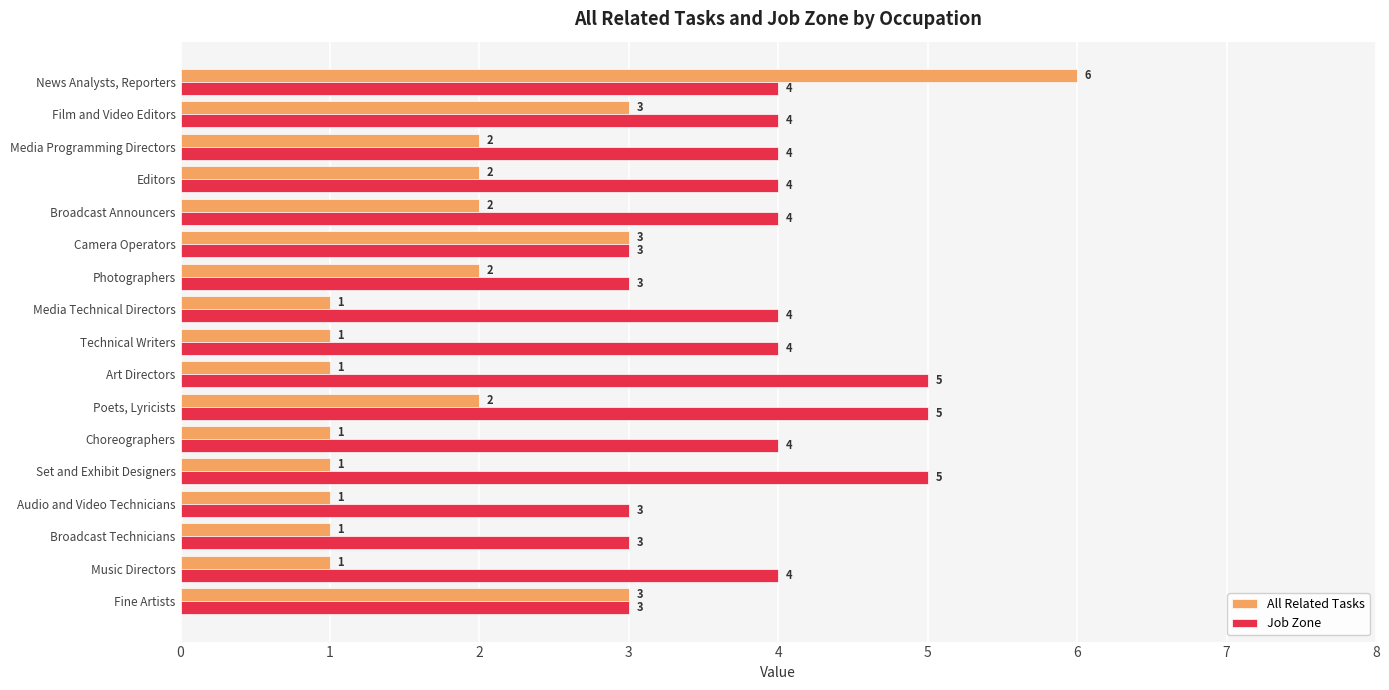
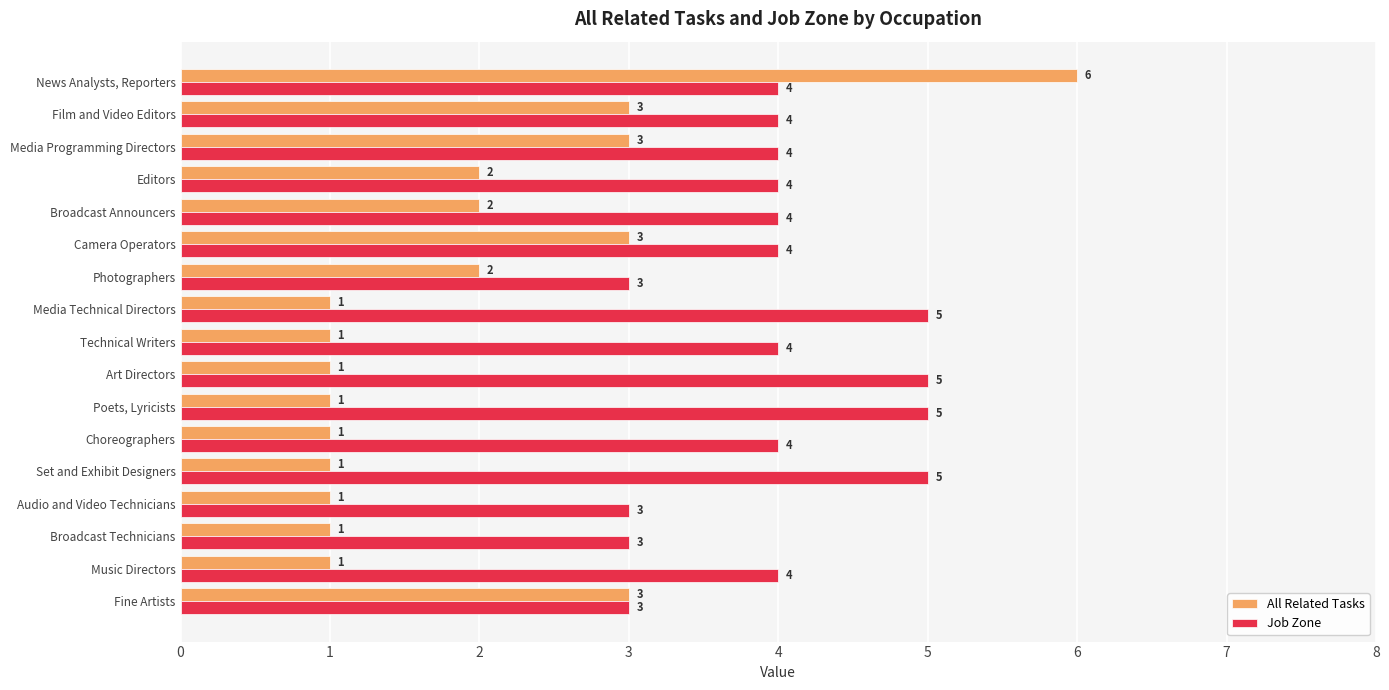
  {
    "All Related Tasks": {
      "News Analysts, Reporters": 6,
      "Film and Video Editors": 3,
-     "Media Programming Directors": 2,
+     "Media Programming Directors": 3,
      "Editors": 2,
      "Broadcast Announcers": 2,
      "Camera Operators": 3,
      "Photographers": 2,
      "Media Technical Directors": 1,
      "Technical Writers": 1,
      "Art Directors": 1,
-     "Poets, Lyricists": 2,
+     "Poets, Lyricists": 1,
      "Choreographers": 1,
      "Set and Exhibit Designers": 1,
      "Audio and Video Technicians": 1,
      "Broadcast Technicians": 1,
      "Music Directors": 1,
      "Fine Artists": 3
    },
    "Job Zone": {
      "News Analysts, Reporters": 4,
      "Film and Video Editors": 4,
      "Media Programming Directors": 4,
      "Editors": 4,
      "Broadcast Announcers": 4,
-     "Camera Operators": 3,
+     "Camera Operators": 4,
      "Photographers": 3,
-     "Media Technical Directors": 4,
+     "Media Technical Directors": 5,
      "Technical Writers": 4,
      "Art Directors": 5,
      "Poets, Lyricists": 5,
      "Choreographers": 4,
      "Set and Exhibit Designers": 5,
      "Audio and Video Technicians": 3,
      "Broadcast Technicians": 3,
      "Music Directors": 4,
      "Fine Artists": 3
    }
  }
